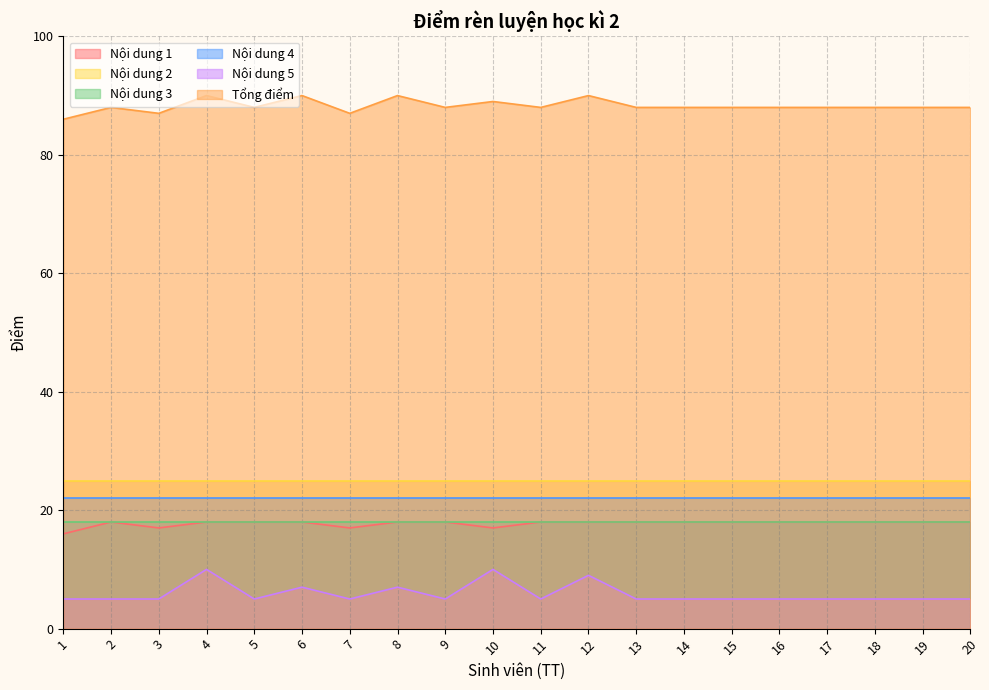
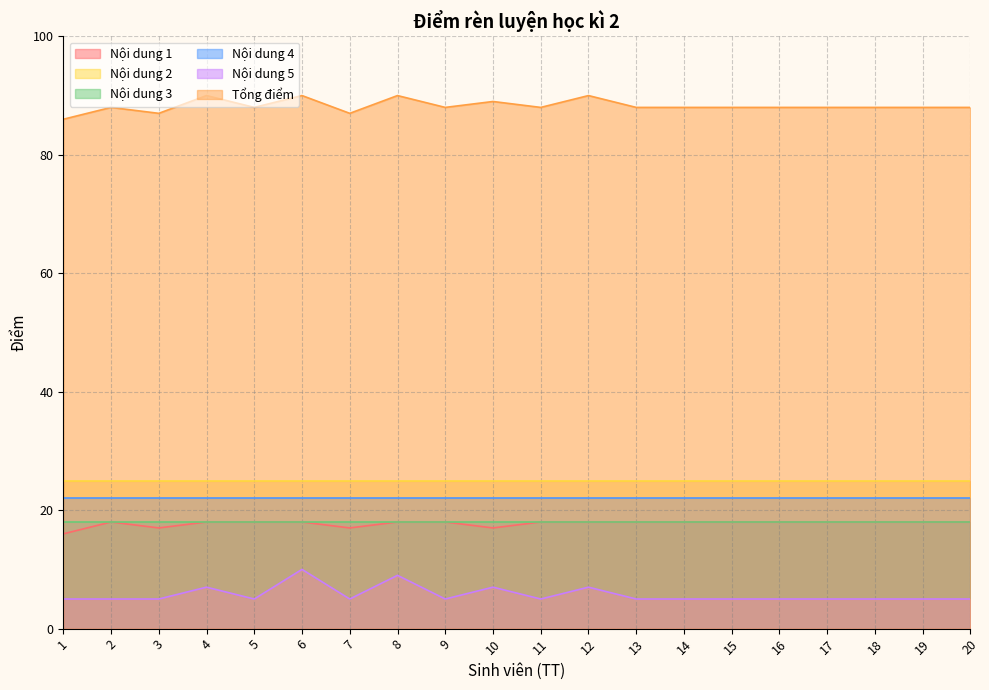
  {
    "Nội dung 3": {
      "1": 18,
      "3": 18,
      "7": 18,
      "10": 18
    },
    "Nội dung 4": {
      "1": 22,
      "2": 22,
      "3": 22,
      "4": 22,
      "5": 22,
      "6": 22,
      "7": 22,
      "8": 22,
      "9": 22,
      "10": 22,
      "11": 22,
      "12": 22,
      "13": 22,
      "14": 22,
      "15": 22,
      "16": 22,
      "17": 22,
      "18": 22,
      "19": 22,
      "20": 22
    },
    "Nội dung 5": {
      "1": 5,
      "2": 5,
      "3": 5,
-     "4": 10,
+     "4": 7,
      "5": 5,
-     "6": 7,
+     "6": 10,
      "7": 5,
-     "8": 7,
+     "8": 9,
      "9": 5,
-     "10": 10,
+     "10": 7,
      "11": 5,
-     "12": 9,
+     "12": 7,
      "13": 5,
      "14": 5,
      "15": 5,
      "16": 5,
      "17": 5,
      "18": 5,
      "19": 5,
      "20": 5
    }
  }
